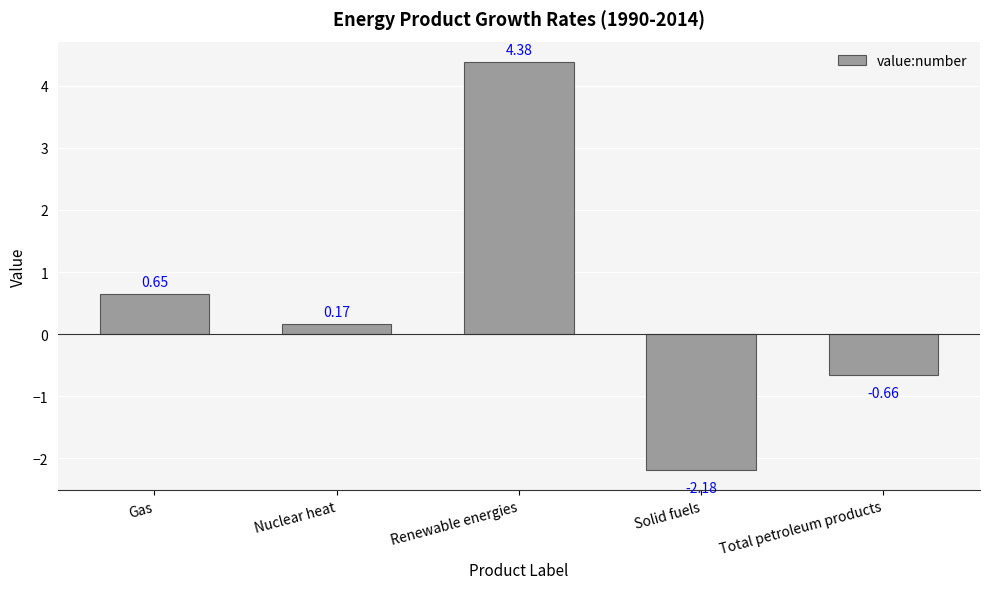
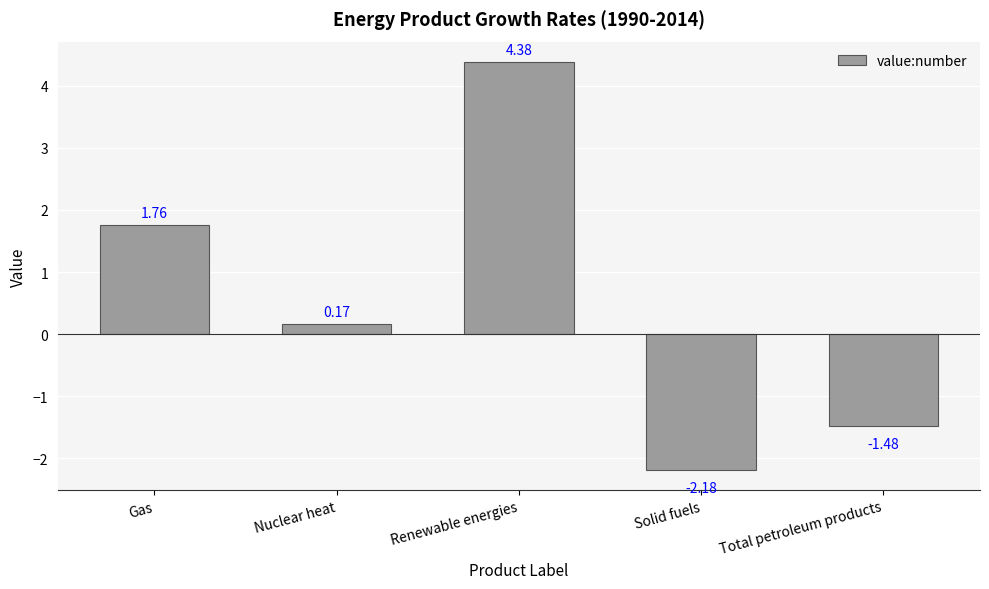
  {
-   "Gas": 0.65,
+   "Gas": 1.76,
    "Nuclear heat": 0.17,
    "Renewable energies": 4.38,
    "Solid fuels": -2.18,
-   "Total petroleum products": -0.66
+   "Total petroleum products": -1.48
  }
